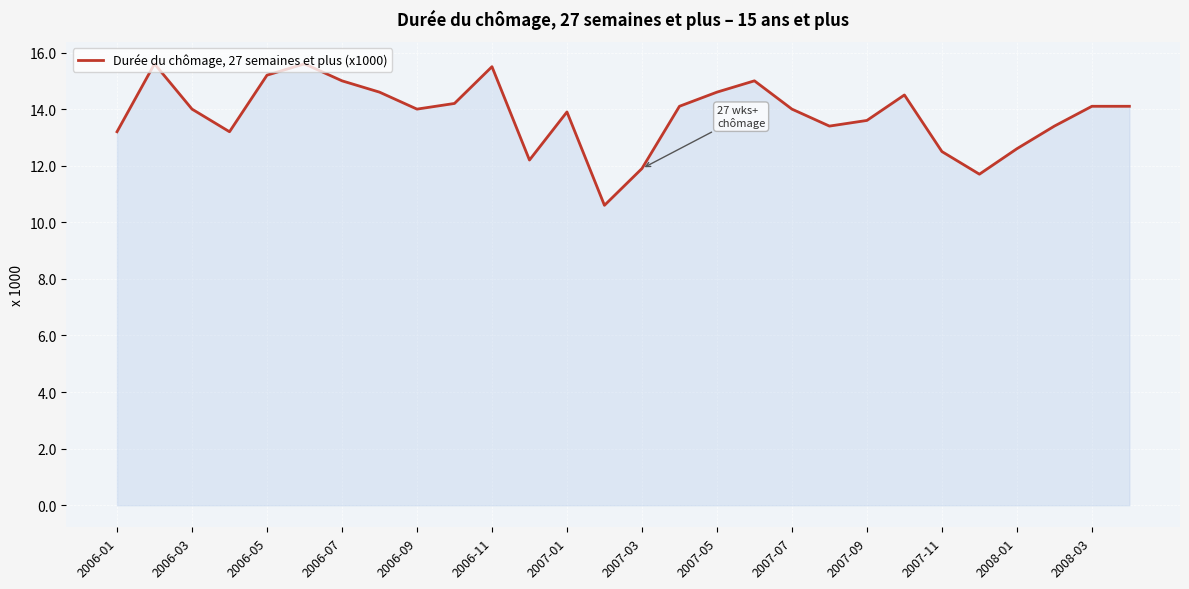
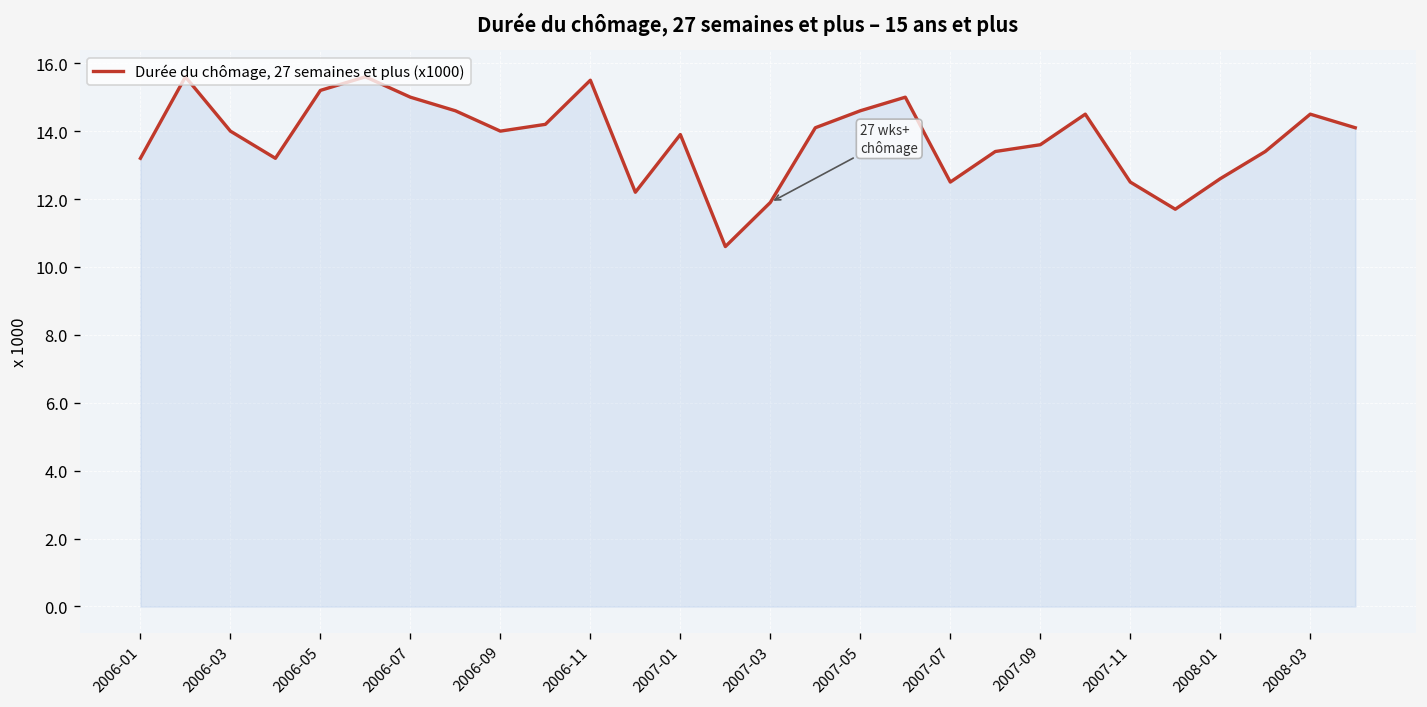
  {
    "2006-01": 13.2,
    "2006-03": 14.0,
    "2006-05": 15.2,
    "2006-07": 15.0,
    "2006-09": 14.0,
    "2006-11": 15.5,
    "2007-01": 13.9,
    "2007-03": 11.9,
    "2007-05": 14.6,
-   "2007-07": 14.0,
+   "2007-07": 12.5,
    "2007-09": 13.6,
    "2007-11": 12.5,
    "2008-01": 12.6,
-   "2008-03": 14.1
+   "2008-03": 14.5
  }
